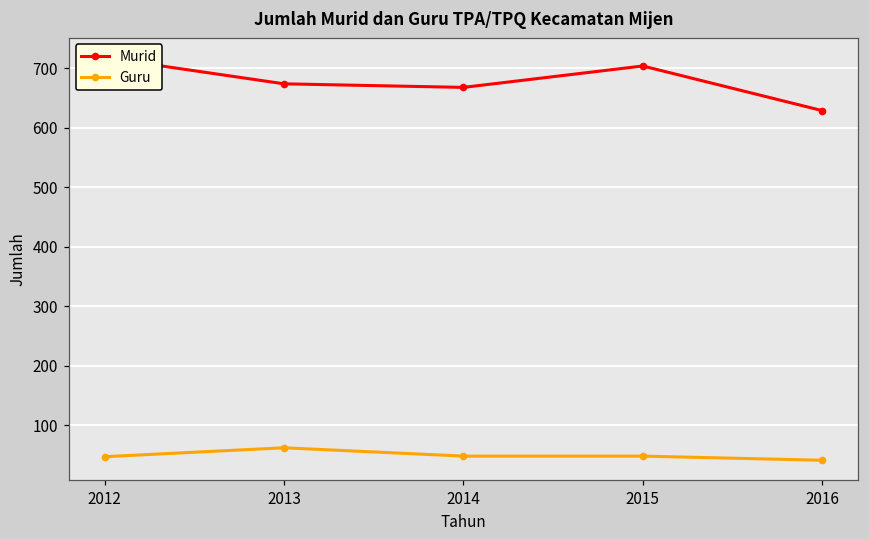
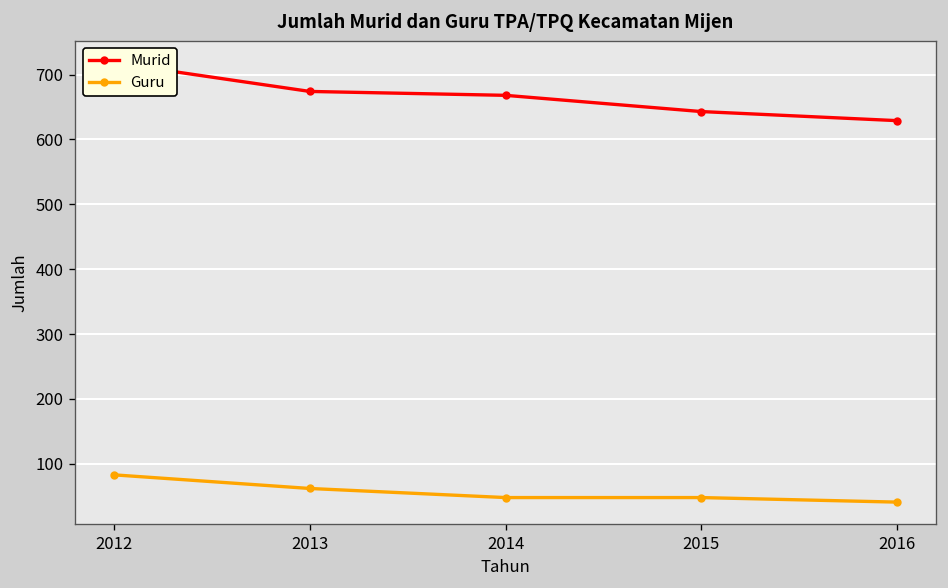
  {
    "Murid": {
      "2013": 670,
      "2014": 670,
-     "2015": 700,
+     "2015": 640,
      "2016": 630
    },
    "Guru": {
-     "2012": 50,
+     "2012": 80,
      "2013": 60,
      "2014": 50,
      "2015": 50,
      "2016": 40
    }
  }
